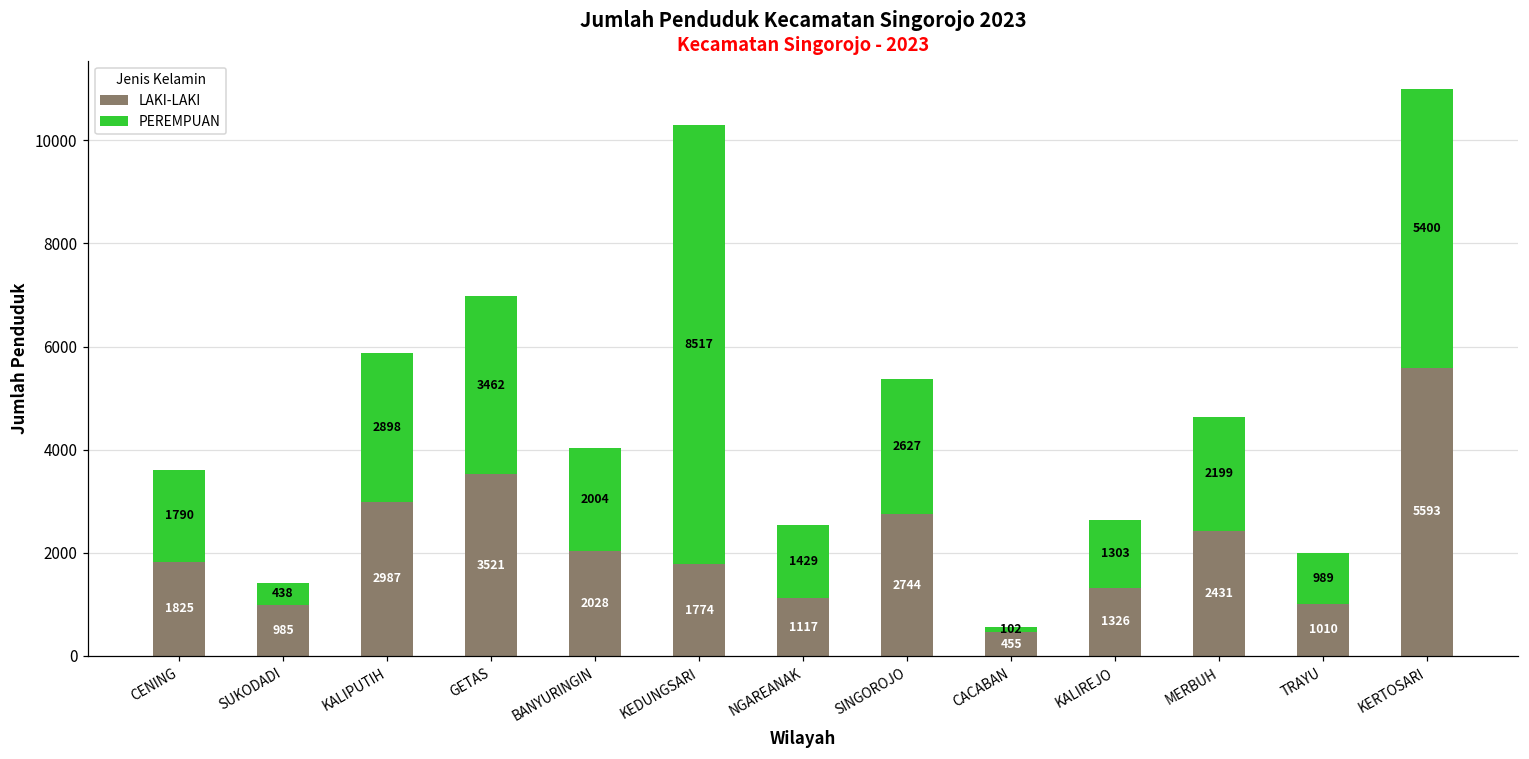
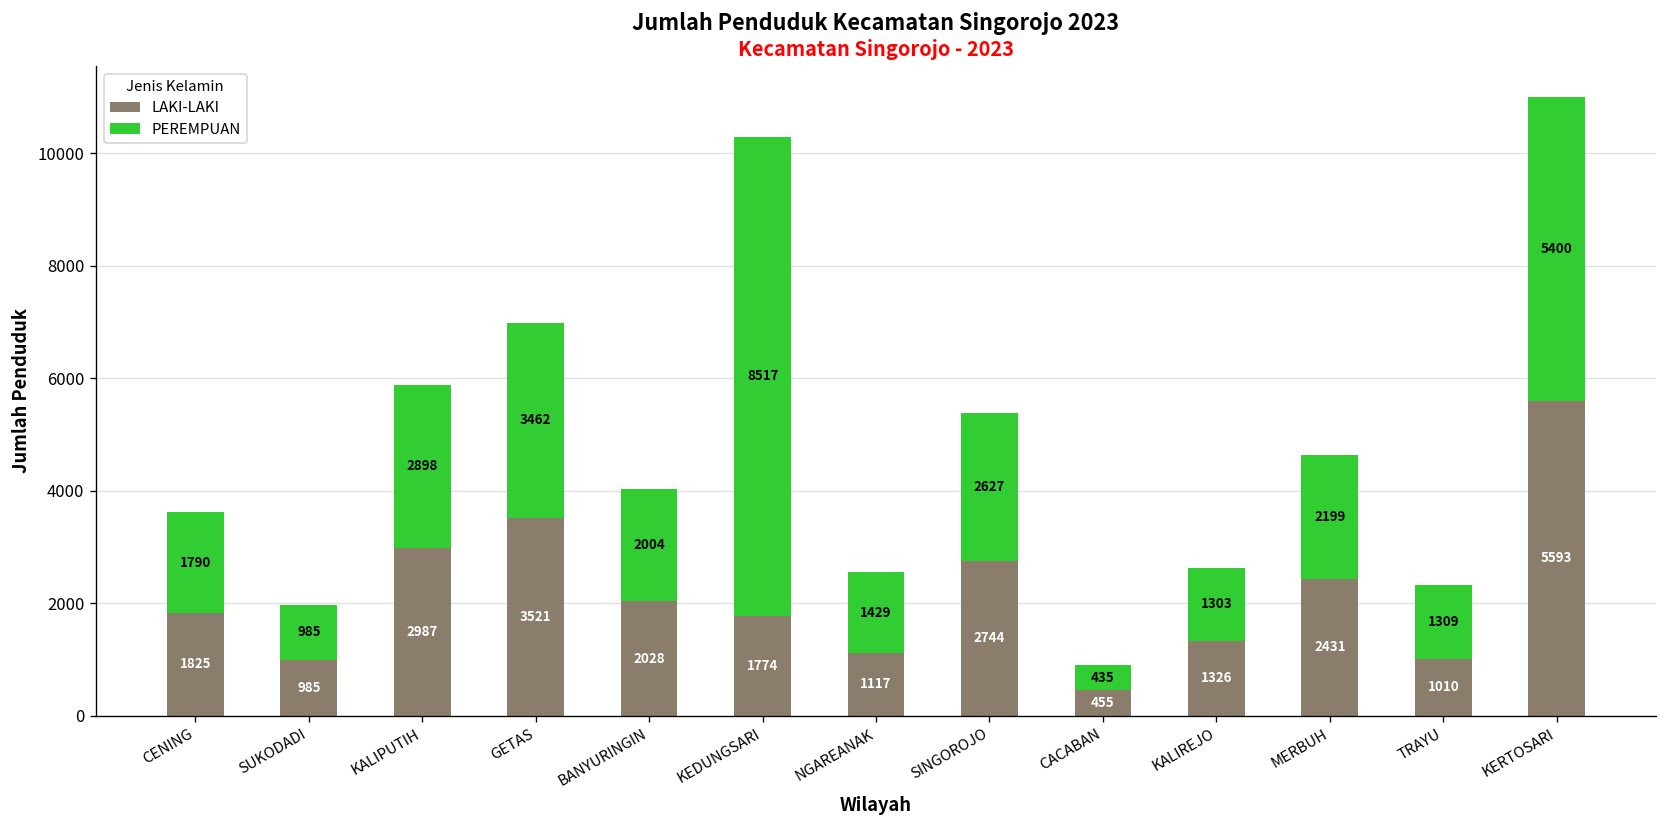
  {
    "LAKI-LAKI": {
      "CENING": 1825,
      "SUKODADI": 985,
      "KALIPUTIH": 2987,
      "GETAS": 3521,
      "BANYURINGIN": 2028,
      "KEDUNGSARI": 1774,
      "NGAREANAK": 1117,
      "SINGOROJO": 2744,
      "CACABAN": 455,
      "KALIREJO": 1326,
      "MERBUH": 2431,
      "TRAYU": 1010,
      "KERTOSARI": 5593
    },
    "PEREMPUAN": {
      "CENING": 1790,
-     "SUKODADI": 438,
+     "SUKODADI": 985,
      "KALIPUTIH": 2898,
      "GETAS": 3462,
      "BANYURINGIN": 2004,
      "KEDUNGSARI": 8517,
      "NGAREANAK": 1429,
      "SINGOROJO": 2627,
-     "CACABAN": 102,
+     "CACABAN": 435,
      "KALIREJO": 1303,
      "MERBUH": 2199,
-     "TRAYU": 989,
+     "TRAYU": 1309,
      "KERTOSARI": 5400
    }
  }
